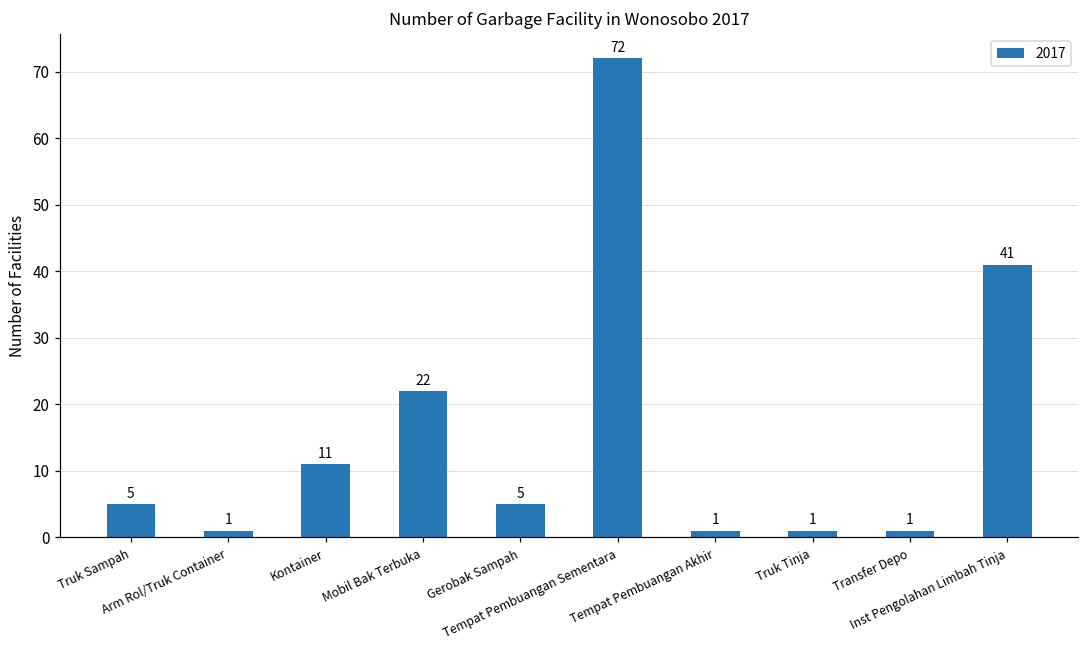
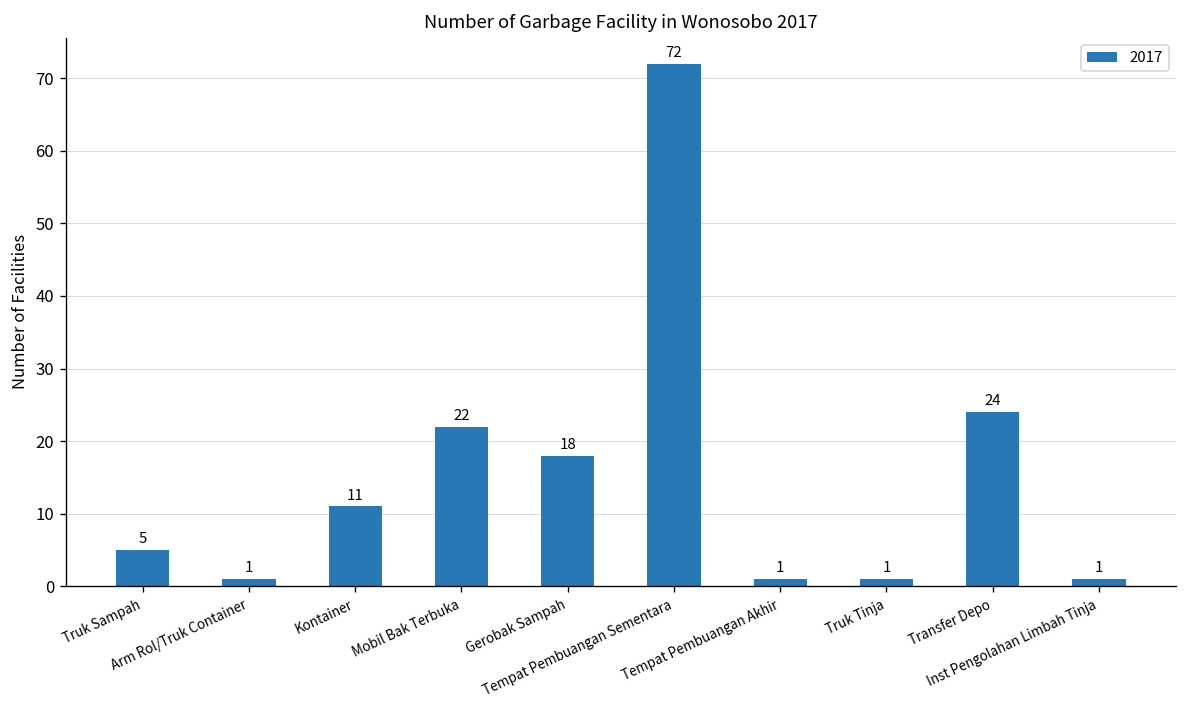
  {
    "Truk Sampah": 5,
    "Arm Rol/Truk Container": 1,
    "Kontainer": 11,
    "Mobil Bak Terbuka": 22,
-   "Gerobak Sampah": 5,
+   "Gerobak Sampah": 18,
    "Tempat Pembuangan Sementara": 72,
    "Tempat Pembuangan Akhir": 1,
    "Truk Tinja": 1,
-   "Transfer Depo": 1,
-   "Inst Pengolahan Limbah Tinja": 41
+   "Transfer Depo": 24,
+   "Inst Pengolahan Limbah Tinja": 1
  }
